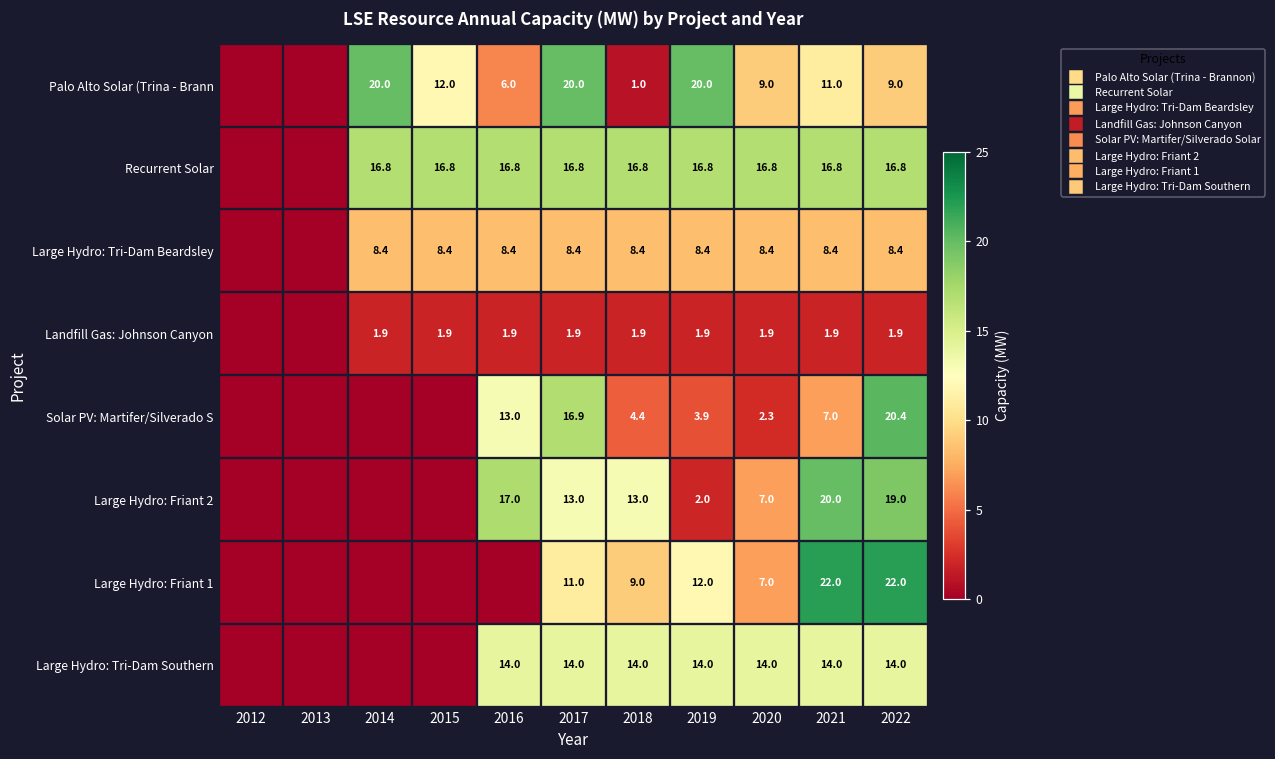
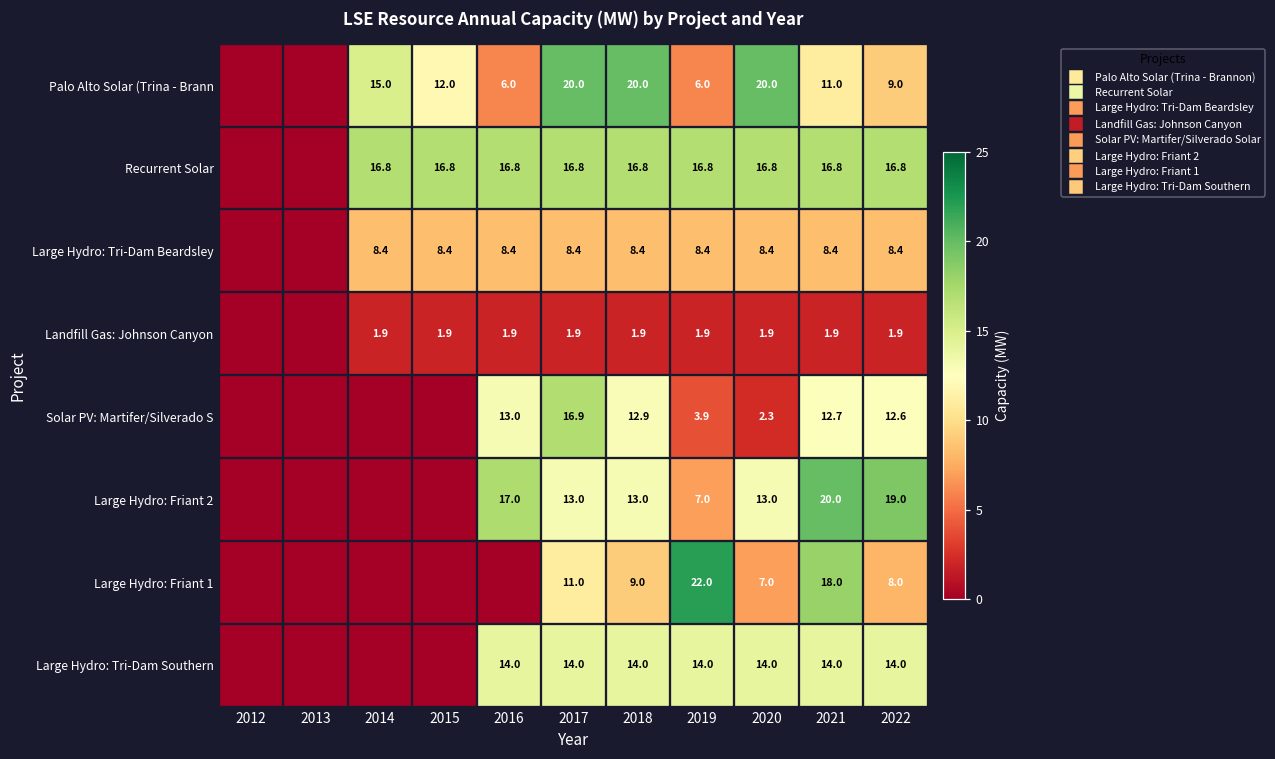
  {
    "Palo Alto Solar (Trina - Brann": {
-     "2014": 20.0,
+     "2014": 15.0,
      "2015": 12.0,
      "2016": 6.0,
      "2017": 20.0,
-     "2018": 1.0,
-     "2019": 20.0,
-     "2020": 9.0,
+     "2018": 20.0,
+     "2019": 6.0,
+     "2020": 20.0,
      "2021": 11.0,
      "2022": 9.0
    },
    "Recurrent Solar": {
      "2014": 16.8,
      "2015": 16.8,
      "2016": 16.8,
      "2017": 16.8,
      "2018": 16.8,
      "2019": 16.8,
      "2020": 16.8,
      "2021": 16.8,
      "2022": 16.8
    },
    "Large Hydro: Tri-Dam Beardsley": {
      "2014": 8.4,
      "2015": 8.4,
      "2016": 8.4,
      "2017": 8.4,
      "2018": 8.4,
      "2019": 8.4,
      "2020": 8.4,
      "2021": 8.4,
      "2022": 8.4
    },
    "Landfill Gas: Johnson Canyon": {
      "2014": 1.9,
      "2015": 1.9,
      "2016": 1.9,
      "2017": 1.9,
      "2018": 1.9,
      "2019": 1.9,
      "2020": 1.9,
      "2021": 1.9,
      "2022": 1.9
    },
    "Solar PV: Martifer/Silverado S": {
      "2016": 13.0,
      "2017": 16.9,
-     "2018": 4.4,
+     "2018": 12.9,
      "2019": 3.9,
      "2020": 2.3,
-     "2021": 7.0,
-     "2022": 20.4
+     "2021": 12.7,
+     "2022": 12.6
    },
    "Large Hydro: Friant 2": {
      "2016": 17.0,
      "2017": 13.0,
      "2018": 13.0,
-     "2019": 2.0,
-     "2020": 7.0,
+     "2019": 7.0,
+     "2020": 13.0,
      "2021": 20.0,
      "2022": 19.0
    },
    "Large Hydro: Friant 1": {
      "2017": 11.0,
      "2018": 9.0,
-     "2019": 12.0,
+     "2019": 22.0,
      "2020": 7.0,
-     "2021": 22.0,
-     "2022": 22.0
+     "2021": 18.0,
+     "2022": 8.0
    },
    "Large Hydro: Tri-Dam Southern": {
      "2016": 14.0,
      "2017": 14.0,
      "2018": 14.0,
      "2019": 14.0,
      "2020": 14.0,
      "2021": 14.0,
      "2022": 14.0
    }
  }
